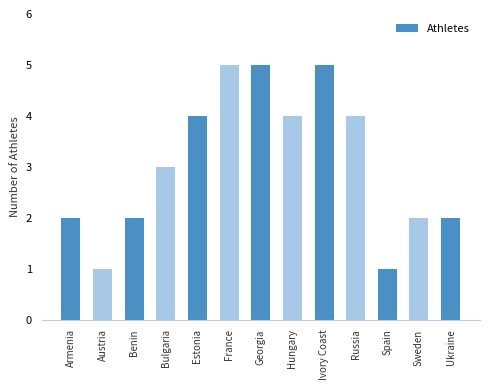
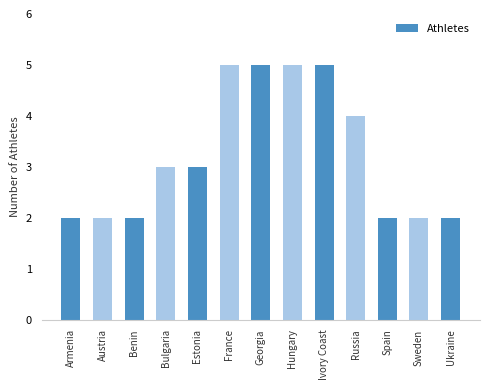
  {
    "Armenia": 2,
-   "Austria": 1,
+   "Austria": 2,
    "Benin": 2,
    "Bulgaria": 3,
-   "Estonia": 4,
+   "Estonia": 3,
    "France": 5,
    "Georgia": 5,
-   "Hungary": 4,
+   "Hungary": 5,
    "Ivory Coast": 5,
    "Russia": 4,
-   "Spain": 1,
+   "Spain": 2,
    "Sweden": 2,
    "Ukraine": 2
  }
